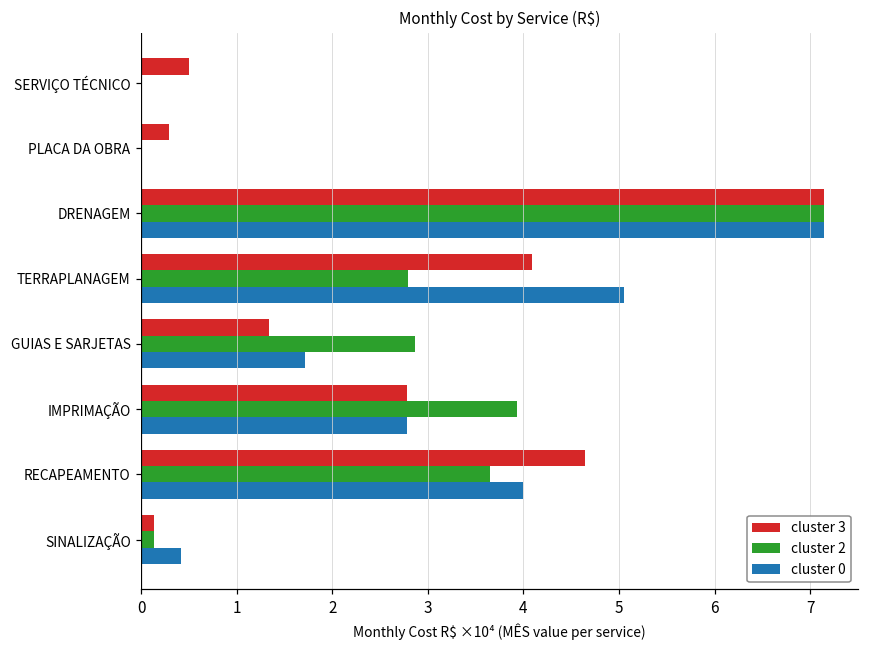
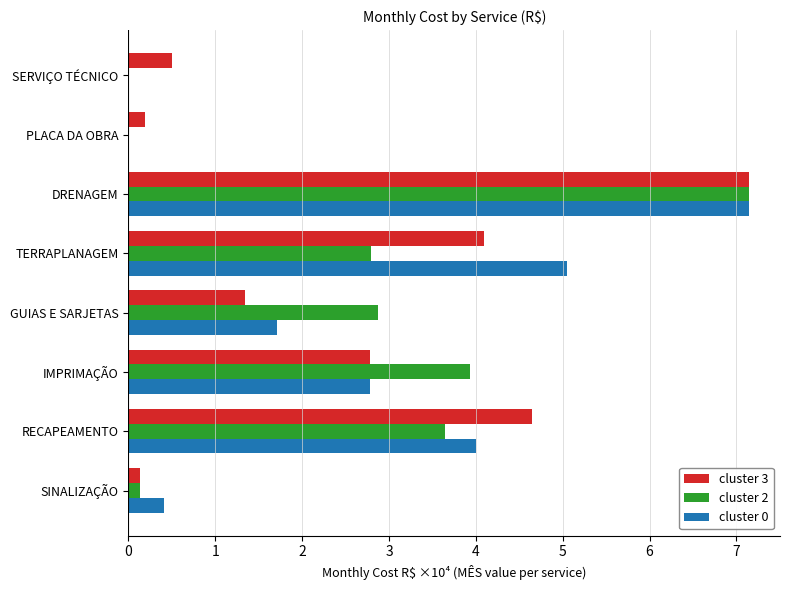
  {
    "cluster 3": {
      "SERVIÇO TÉCNICO": 0.5,
-     "PLACA DA OBRA": 0.3,
+     "PLACA DA OBRA": 0.2,
      "DRENAGEM": 7.1,
      "TERRAPLANAGEM": 4.1,
      "GUIAS E SARJETAS": 1.3,
      "IMPRIMAÇÃO": 2.8,
      "RECAPEAMENTO": 4.6,
      "SINALIZAÇÃO": 0.1
    },
    "cluster 2": {
      "SERVIÇO TÉCNICO": 0.0,
      "PLACA DA OBRA": 0.0,
      "DRENAGEM": 7.1,
      "TERRAPLANAGEM": 2.8,
      "GUIAS E SARJETAS": 2.9,
      "IMPRIMAÇÃO": 3.9,
      "RECAPEAMENTO": 3.6,
      "SINALIZAÇÃO": 0.1
    },
    "cluster 0": {
      "SERVIÇO TÉCNICO": 0.0,
      "PLACA DA OBRA": 0.0,
      "DRENAGEM": 7.1,
      "TERRAPLANAGEM": 5.0,
      "GUIAS E SARJETAS": 1.7,
      "IMPRIMAÇÃO": 2.8,
      "RECAPEAMENTO": 4.0,
      "SINALIZAÇÃO": 0.4
    }
  }
